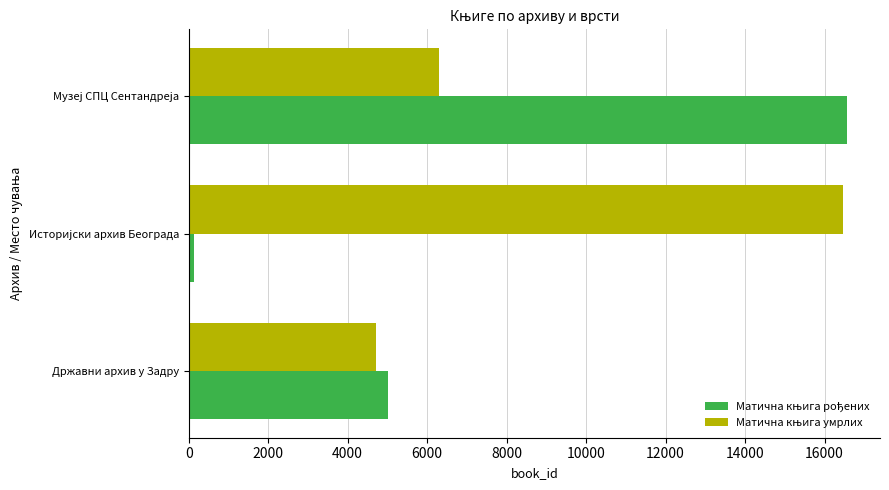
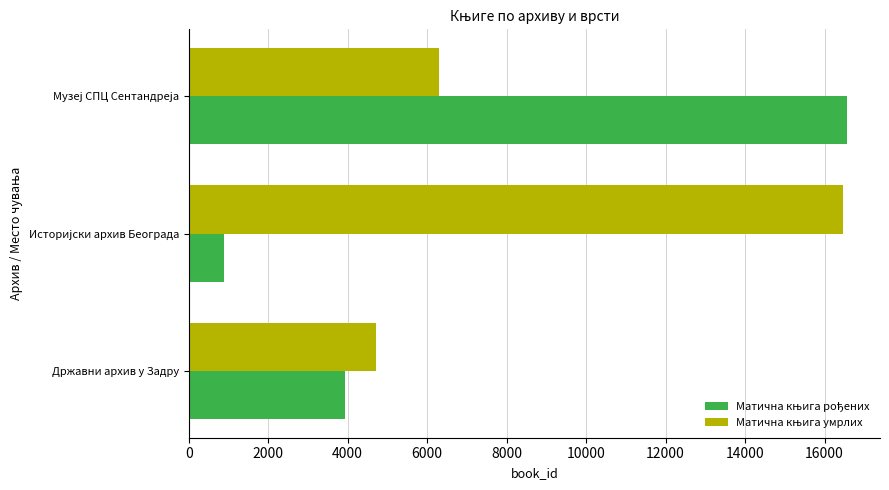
  {
    "Матична књига рођених": {
      "Музеј СПЦ Сентандреја": 16600,
-     "Историјски архив Београда": 100,
-     "Државни архив у Задру": 5000
+     "Историјски архив Београда": 900,
+     "Државни архив у Задру": 3900
    },
    "Матична књига умрлих": {
      "Музеј СПЦ Сентандреја": 6300,
      "Историјски архив Београда": 16500,
      "Државни архив у Задру": 4700
    }
  }
